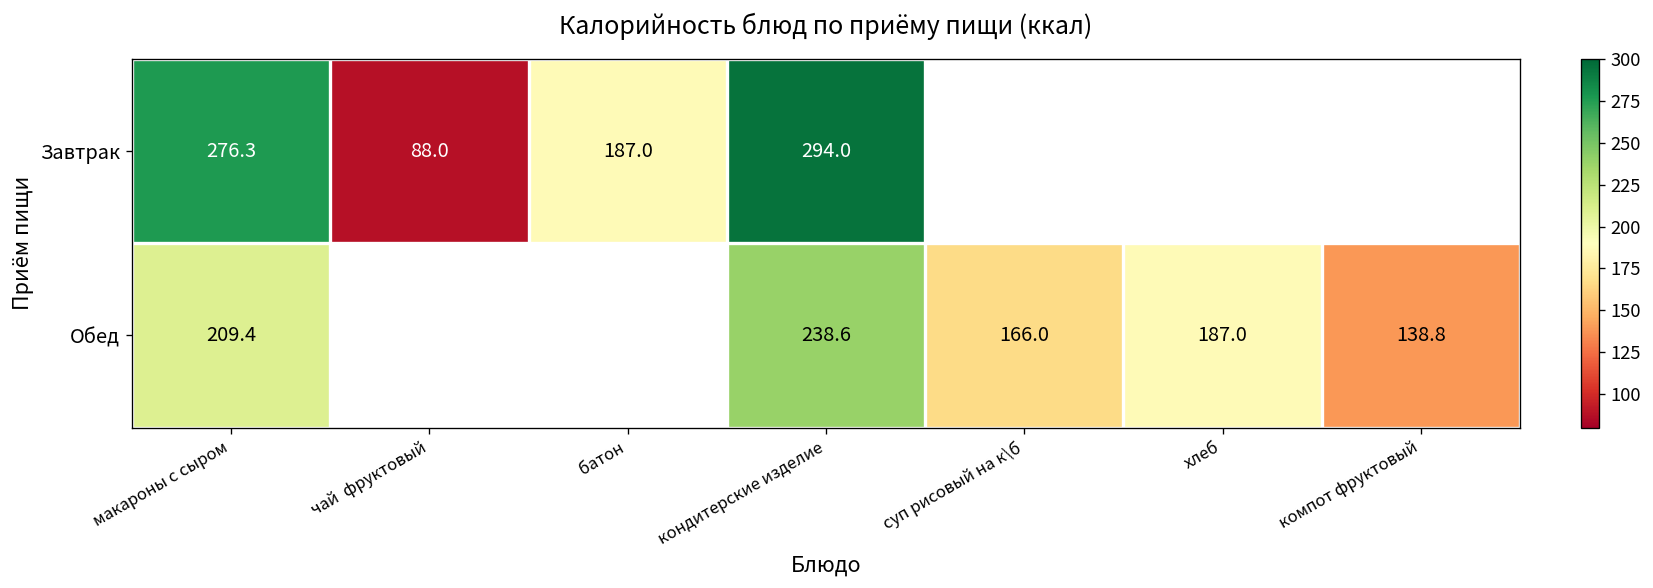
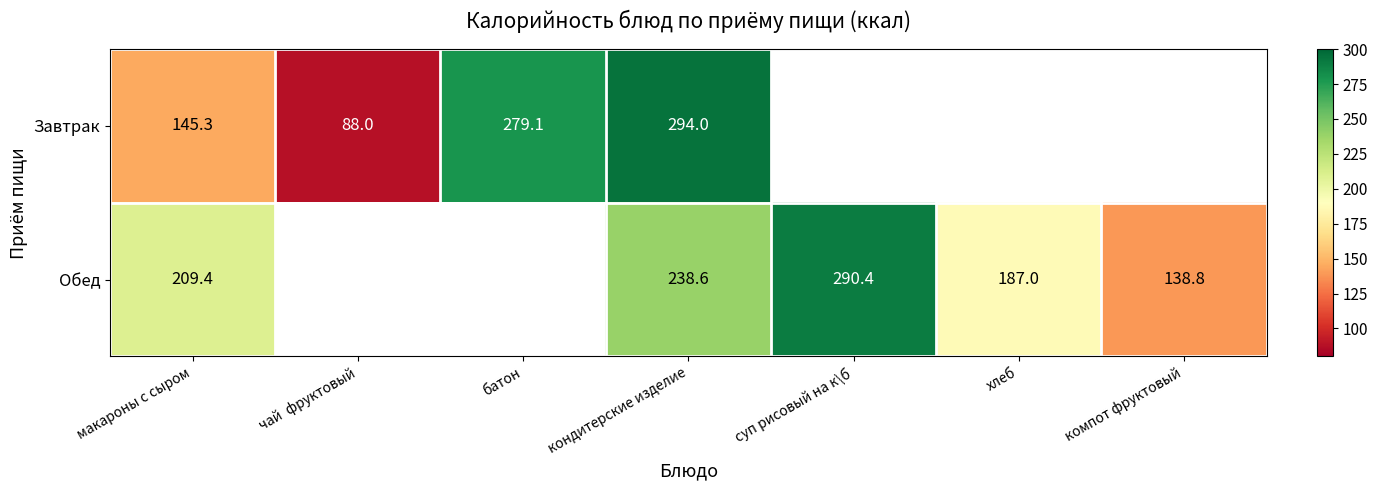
  {
    "Завтрак": {
-     "макароны с сыром": 276.3,
+     "макароны с сыром": 145.3,
      "чай фруктовый": 88.0,
-     "батон": 187.0,
+     "батон": 279.1,
      "кондитерские изделие": 294.0
    },
    "Обед": {
      "макароны с сыром": 209.4,
      "кондитерские изделие": 238.6,
-     "суп рисовый на к\\б": 166.0,
+     "суп рисовый на к\\б": 290.4,
      "хлеб": 187.0,
      "компот фруктовый": 138.8
    }
  }
